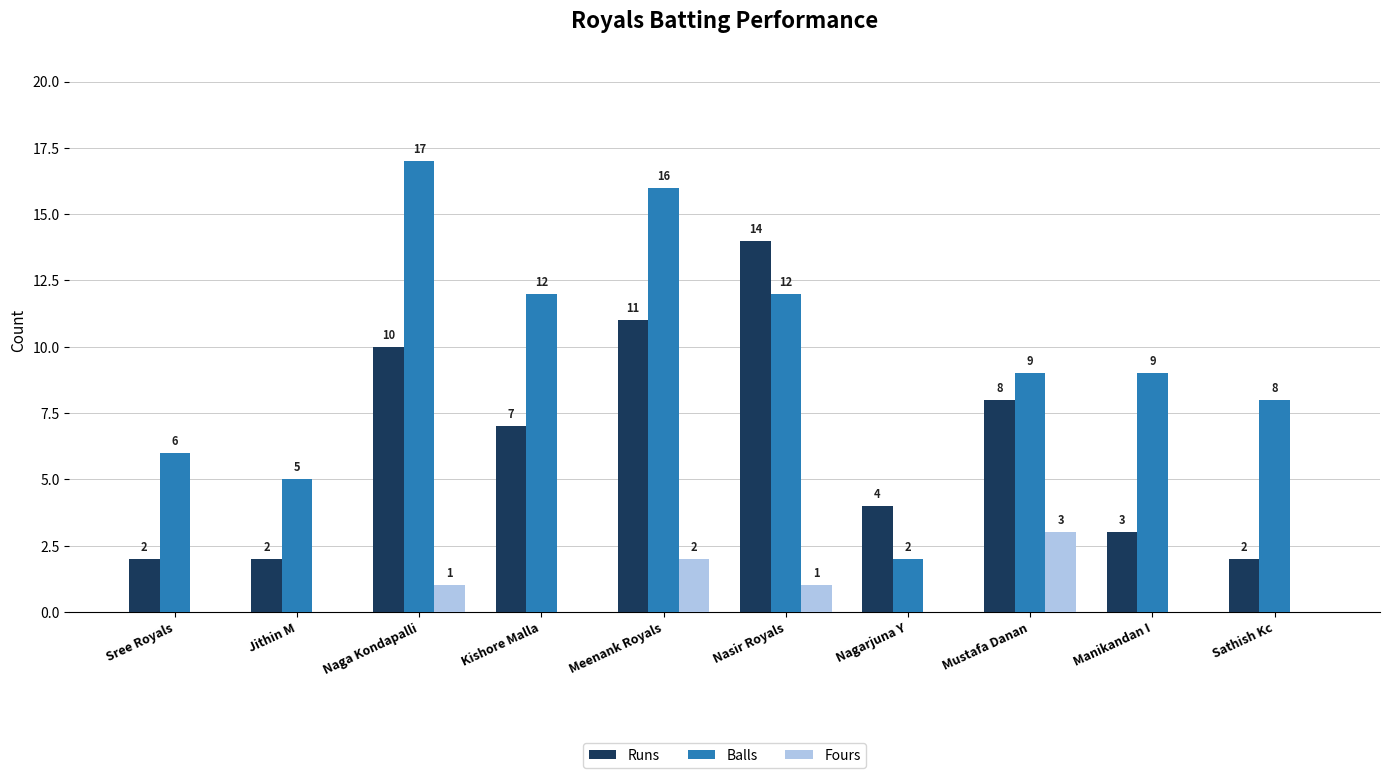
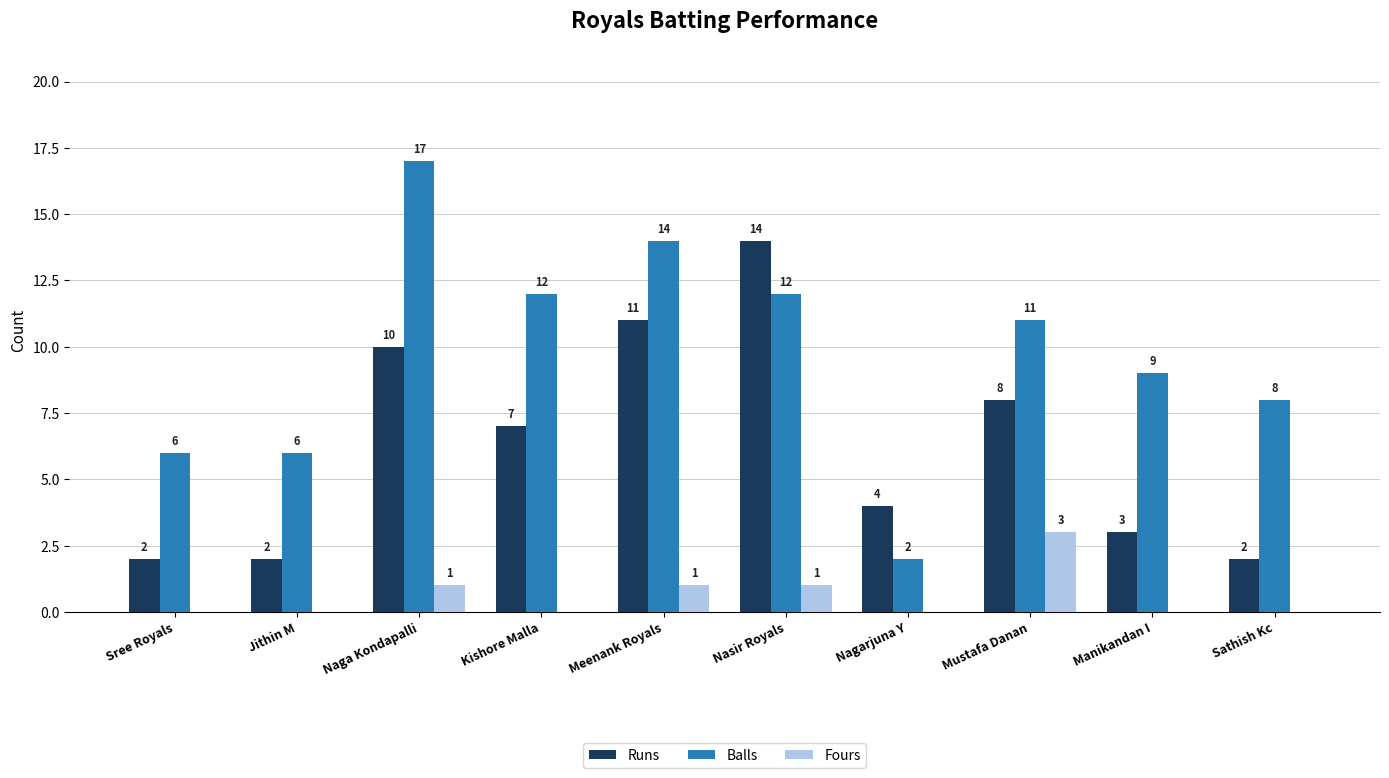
  {
    "Runs": {
      "Sree Royals": 2,
      "Jithin M": 2,
      "Naga Kondapalli": 10,
      "Kishore Malla": 7,
      "Meenank Royals": 11,
      "Nasir Royals": 14,
      "Nagarjuna Y": 4,
      "Mustafa Danan": 8,
      "Manikandan I": 3,
      "Sathish Kc": 2
    },
    "Balls": {
      "Sree Royals": 6,
-     "Jithin M": 5,
+     "Jithin M": 6,
      "Naga Kondapalli": 17,
      "Kishore Malla": 12,
-     "Meenank Royals": 16,
+     "Meenank Royals": 14,
      "Nasir Royals": 12,
      "Nagarjuna Y": 2,
-     "Mustafa Danan": 9,
+     "Mustafa Danan": 11,
      "Manikandan I": 9,
      "Sathish Kc": 8
    },
    "Fours": {
      "Naga Kondapalli": 1,
-     "Meenank Royals": 2,
+     "Meenank Royals": 1,
      "Nasir Royals": 1,
      "Mustafa Danan": 3
    }
  }
